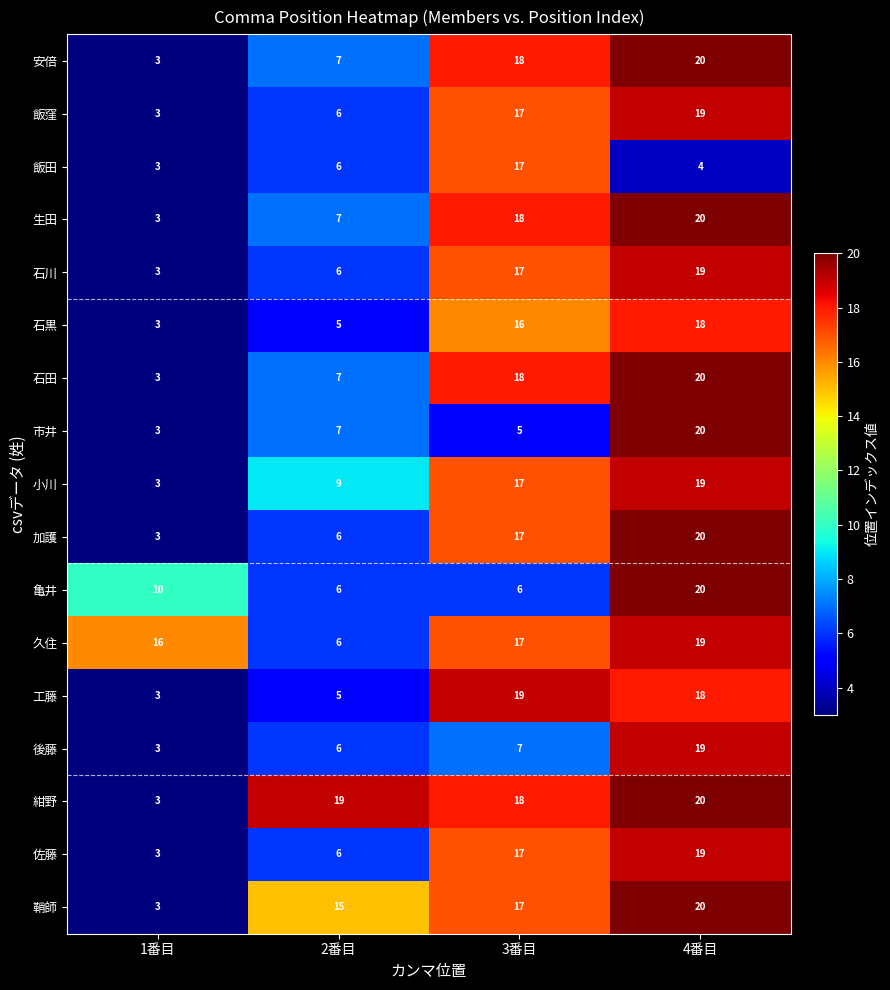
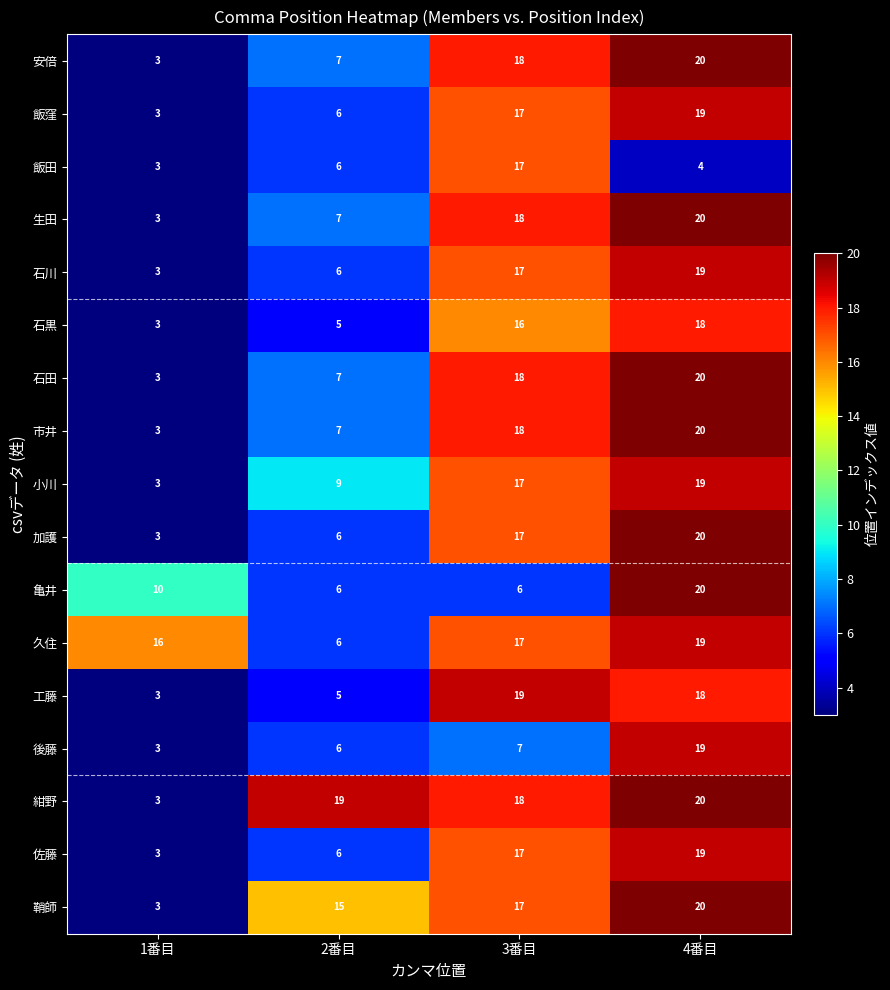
  {
    "安倍": {
      "1番目": 3,
      "2番目": 7,
      "3番目": 18,
      "4番目": 20
    },
    "飯窪": {
      "1番目": 3,
      "2番目": 6,
      "3番目": 17,
      "4番目": 19
    },
    "飯田": {
      "1番目": 3,
      "2番目": 6,
      "3番目": 17,
      "4番目": 4
    },
    "生田": {
      "1番目": 3,
      "2番目": 7,
      "3番目": 18,
      "4番目": 20
    },
    "石川": {
      "1番目": 3,
      "2番目": 6,
      "3番目": 17,
      "4番目": 19
    },
    "石黒": {
      "1番目": 3,
      "2番目": 5,
      "3番目": 16,
      "4番目": 18
    },
    "石田": {
      "1番目": 3,
      "2番目": 7,
      "3番目": 18,
      "4番目": 20
    },
    "市井": {
      "1番目": 3,
      "2番目": 7,
-     "3番目": 5,
+     "3番目": 18,
      "4番目": 20
    },
    "小川": {
      "1番目": 3,
      "2番目": 9,
      "3番目": 17,
      "4番目": 19
    },
    "加護": {
      "1番目": 3,
      "2番目": 6,
      "3番目": 17,
      "4番目": 20
    },
    "亀井": {
      "1番目": 10,
      "2番目": 6,
      "3番目": 6,
      "4番目": 20
    },
    "久住": {
      "1番目": 16,
      "2番目": 6,
      "3番目": 17,
      "4番目": 19
    },
    "工藤": {
      "1番目": 3,
      "2番目": 5,
      "3番目": 19,
      "4番目": 18
    },
    "後藤": {
      "1番目": 3,
      "2番目": 6,
      "3番目": 7,
      "4番目": 19
    },
    "紺野": {
      "1番目": 3,
      "2番目": 19,
      "3番目": 18,
      "4番目": 20
    },
    "佐藤": {
      "1番目": 3,
      "2番目": 6,
      "3番目": 17,
      "4番目": 19
    },
    "鞘師": {
      "1番目": 3,
      "2番目": 15,
      "3番目": 17,
      "4番目": 20
    }
  }
